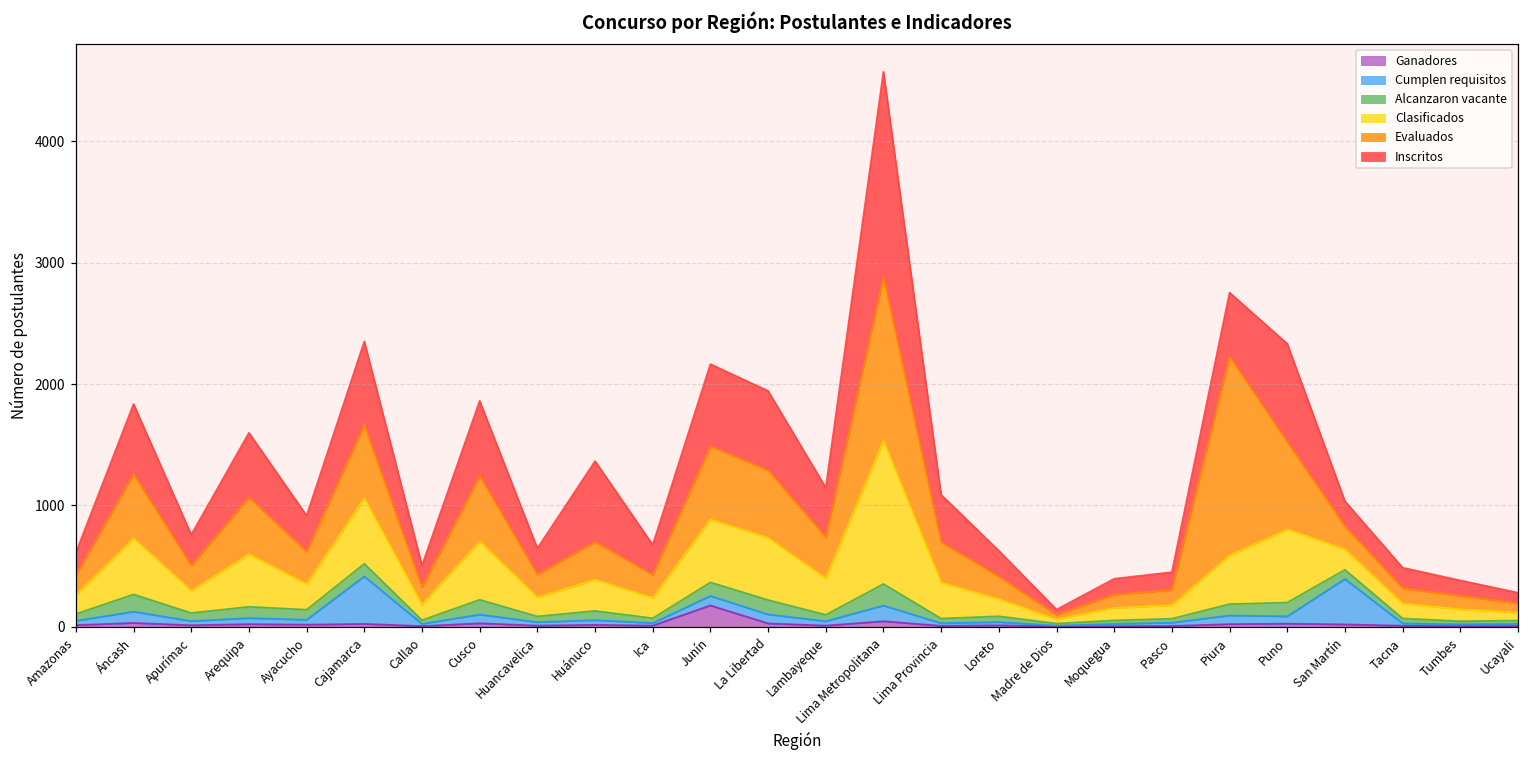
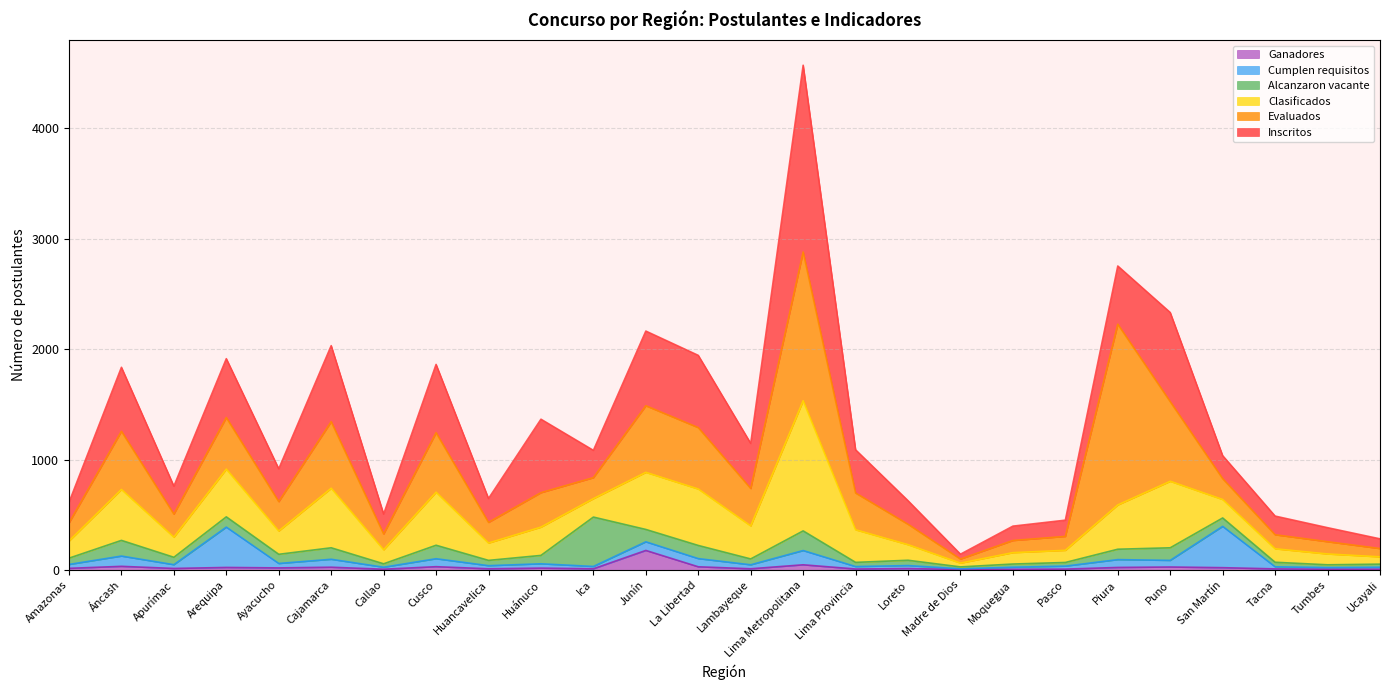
  {
    "Ganadores": {
      "Amazonas": 20,
      "Áncash": 30,
      "Apurímac": 10,
      "Arequipa": 20,
      "Ayacucho": 20,
      "Cajamarca": 30,
      "Cusco": 30,
      "Huancavelica": 10,
      "Huánuco": 20,
      "Junín": 180,
      "La Libertad": 30,
      "Lambayeque": 10,
      "Lima Metropolitana": 50,
      "Loreto": 10,
      "Pasco": 10,
      "Piura": 20,
      "Puno": 30,
      "San Martín": 20
    },
    "Cumplen requisitos": {
      "Amazonas": 40,
      "Áncash": 90,
      "Apurímac": 30,
-     "Arequipa": 50,
+     "Arequipa": 370,
      "Ayacucho": 40,
-     "Cajamarca": 390,
+     "Cajamarca": 70,
      "Cusco": 70,
      "Huancavelica": 30,
      "Huánuco": 40,
      "Junín": 80,
      "La Libertad": 70,
      "Lambayeque": 40,
      "Lima Metropolitana": 130,
      "Loreto": 30,
      "Pasco": 30,
      "Piura": 70,
      "Puno": 60,
      "San Martín": 370
    },
    "Alcanzaron vacante": {
      "Amazonas": 60,
      "Áncash": 140,
      "Apurímac": 70,
      "Arequipa": 90,
      "Ayacucho": 80,
      "Cajamarca": 100,
      "Callao": 30,
      "Cusco": 120,
      "Huancavelica": 50,
      "Huánuco": 80,
-     "Ica": 40,
+     "Ica": 450,
      "Junín": 110,
      "La Libertad": 120,
      "Lambayeque": 50,
      "Lima Metropolitana": 180,
      "Lima Provincia": 40,
      "Loreto": 50,
      "Moquegua": 30,
      "Pasco": 30,
      "Piura": 90,
      "Puno": 110,
      "San Martín": 80,
      "Tacna": 40,
      "Tumbes": 30,
      "Ucayali": 30
    },
    "Clasificados": {
      "Amazonas": 160,
      "Áncash": 460,
      "Apurímac": 180,
      "Arequipa": 430,
      "Ayacucho": 210,
      "Cajamarca": 540,
      "Callao": 130,
      "Cusco": 480,
      "Huancavelica": 160,
      "Huánuco": 260,
      "Ica": 170,
      "Junín": 520,
      "La Libertad": 510,
      "Lambayeque": 300,
      "Lima Metropolitana": 1180,
      "Lima Provincia": 300,
      "Loreto": 140,
      "Madre de Dios": 30,
      "Moquegua": 100,
      "Pasco": 110,
      "Piura": 400,
      "Puno": 600,
      "San Martín": 170,
      "Tacna": 120,
      "Tumbes": 100,
      "Ucayali": 70
    },
    "Evaluados": {
      "Amazonas": 160,
      "Áncash": 530,
      "Apurímac": 210,
      "Arequipa": 470,
      "Ayacucho": 270,
      "Cajamarca": 600,
      "Callao": 140,
      "Cusco": 540,
      "Huancavelica": 190,
      "Huánuco": 310,
      "Ica": 190,
      "Junín": 600,
      "La Libertad": 560,
      "Lambayeque": 340,
      "Lima Metropolitana": 1350,
      "Lima Provincia": 330,
      "Loreto": 190,
      "Madre de Dios": 40,
      "Moquegua": 110,
      "Pasco": 130,
      "Piura": 1640,
      "Puno": 720,
      "San Martín": 190,
      "Tacna": 130,
      "Tumbes": 110,
      "Ucayali": 80
    },
    "Inscritos": {
      "Amazonas": 190,
      "Áncash": 580,
      "Apurímac": 250,
      "Arequipa": 530,
      "Ayacucho": 300,
      "Cajamarca": 690,
      "Callao": 180,
      "Cusco": 620,
      "Huancavelica": 220,
      "Huánuco": 670,
      "Ica": 250,
      "Junín": 680,
      "La Libertad": 650,
      "Lambayeque": 410,
      "Lima Metropolitana": 1690,
      "Lima Provincia": 390,
      "Loreto": 210,
      "Madre de Dios": 40,
      "Moquegua": 130,
      "Pasco": 150,
      "Piura": 530,
      "Puno": 810,
      "San Martín": 210,
      "Tacna": 170,
      "Tumbes": 130,
      "Ucayali": 90
    }
  }
